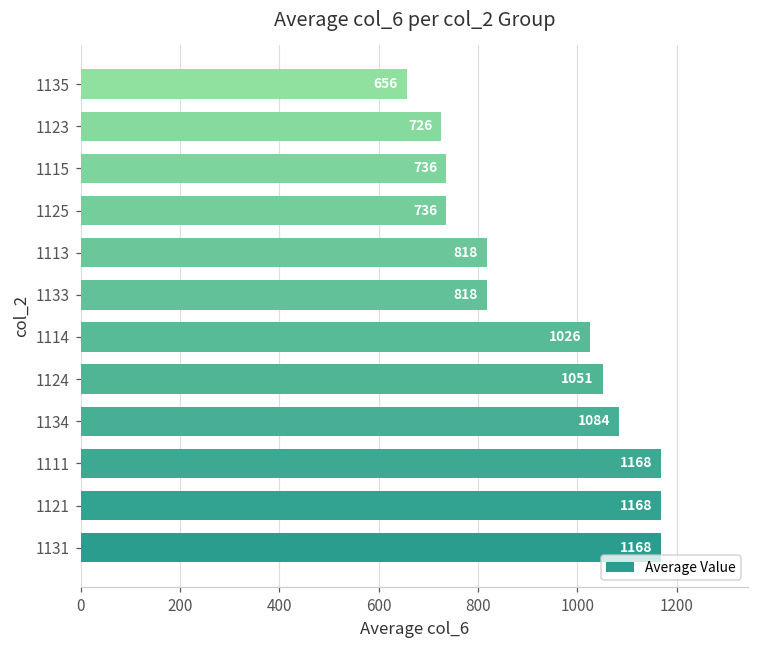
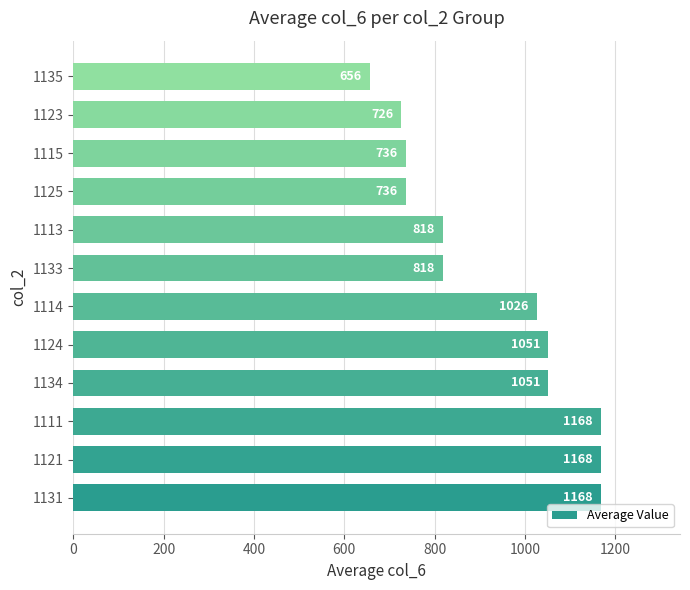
  {
    "1135": 656,
    "1123": 726,
    "1115": 736,
    "1125": 736,
    "1113": 818,
    "1133": 818,
    "1114": 1026,
    "1124": 1051,
-   "1134": 1084,
+   "1134": 1051,
    "1111": 1168,
    "1121": 1168,
    "1131": 1168
  }
